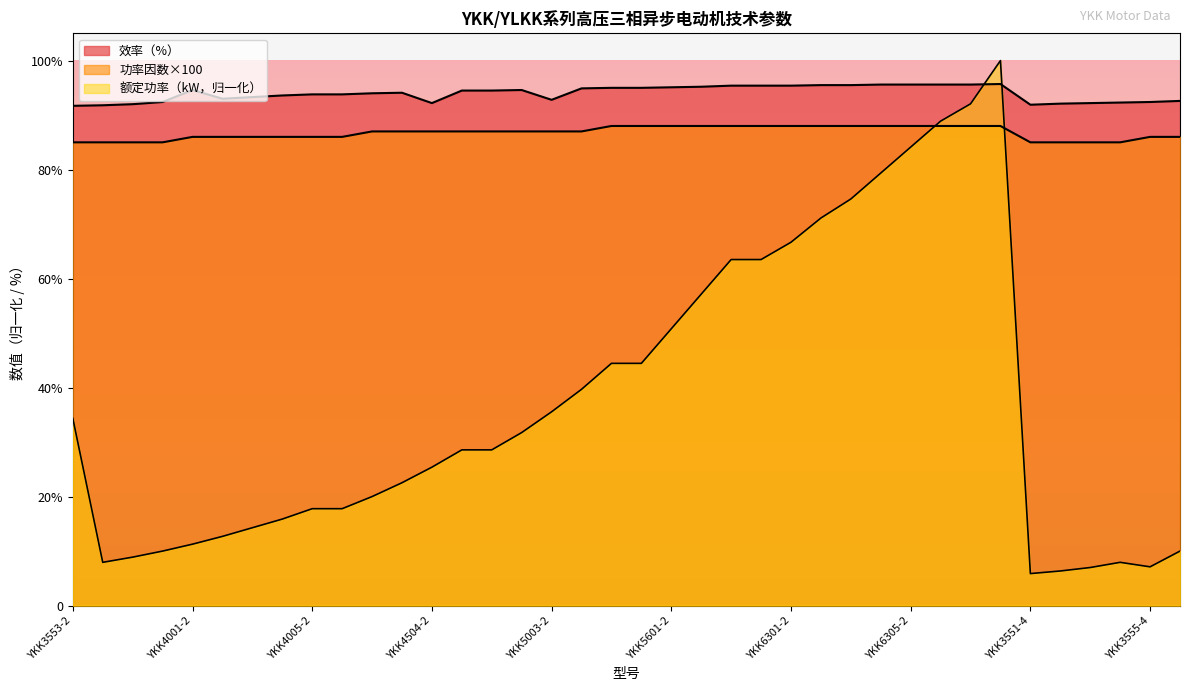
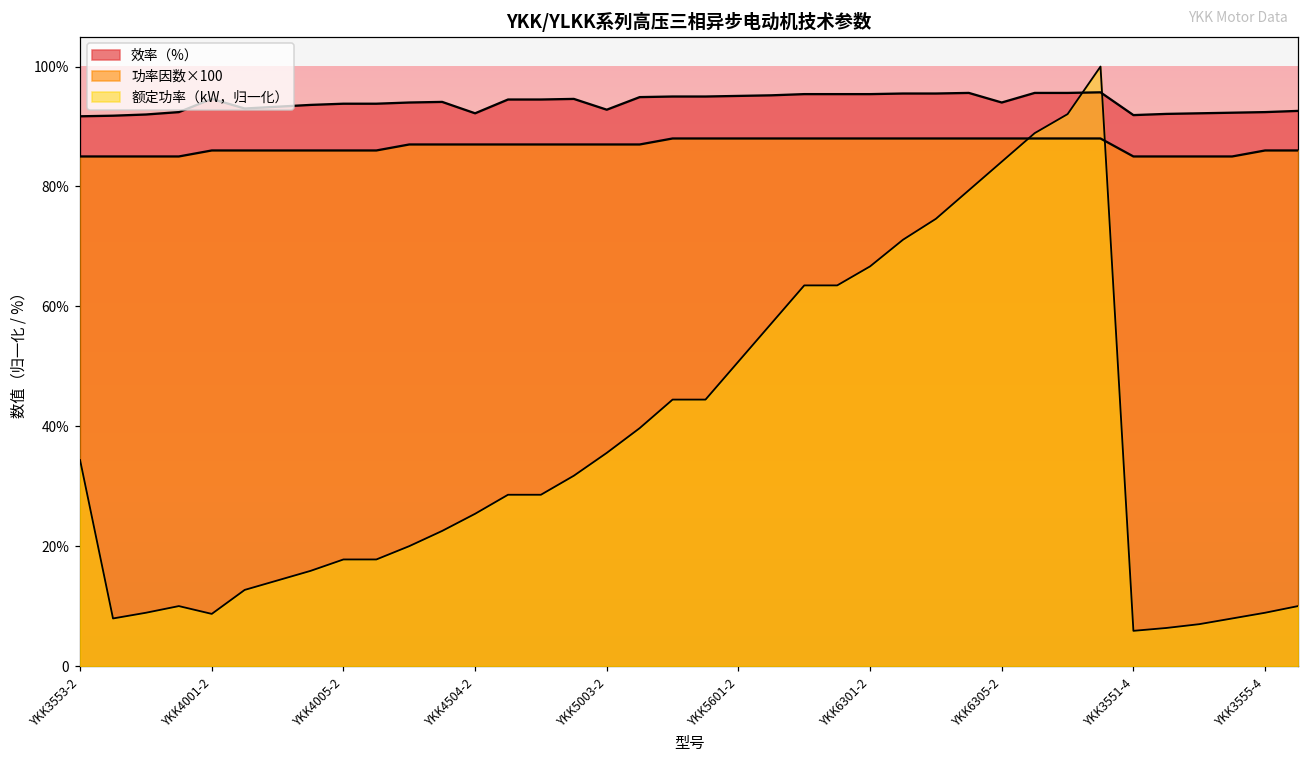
  {
    "效率（%）": {
      "YKK3553-2": "92%",
      "YKK4005-2": "94%",
      "YKK4504-2": "92%",
      "YKK5003-2": "93%",
      "YKK5601-2": "95%",
      "YKK6301-2": "95%",
-     "YKK6305-2": "96%",
+     "YKK6305-2": "94%",
      "YKK3551-4": "92%",
      "YKK3555-4": "92%"
    },
    "功率因数×100": {
      "YKK3553-2": "85%",
      "YKK4001-2": "86%",
      "YKK4005-2": "86%",
      "YKK4504-2": "87%",
      "YKK5003-2": "87%",
      "YKK5601-2": "88%",
      "YKK6301-2": "88%",
      "YKK6305-2": "88%",
      "YKK3551-4": "85%",
      "YKK3555-4": "86%"
    },
    "额定功率（kW，归一化）": {
      "YKK3553-2": "34%",
-     "YKK4001-2": "11%",
+     "YKK4001-2": "9%",
      "YKK4005-2": "18%",
      "YKK4504-2": "25%",
      "YKK5003-2": "36%",
      "YKK5601-2": "51%",
      "YKK6301-2": "67%",
      "YKK6305-2": "84%",
      "YKK3551-4": "6%",
-     "YKK3555-4": "7%"
+     "YKK3555-4": "9%"
    }
  }
